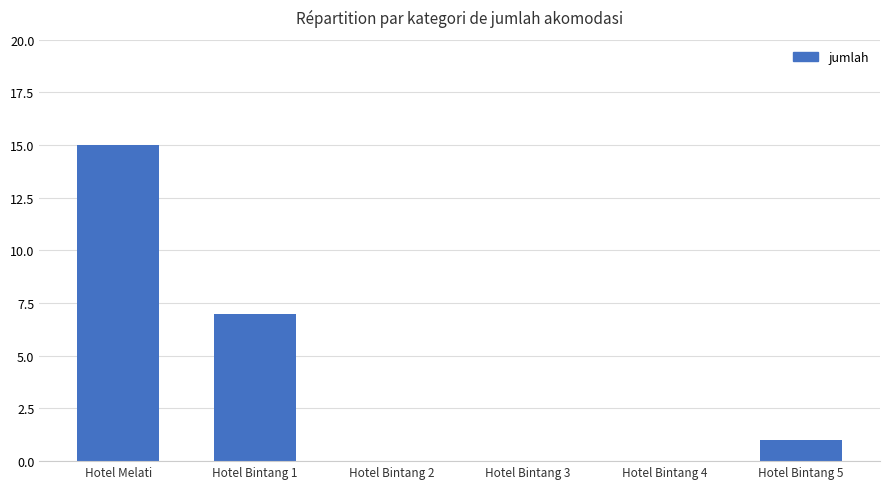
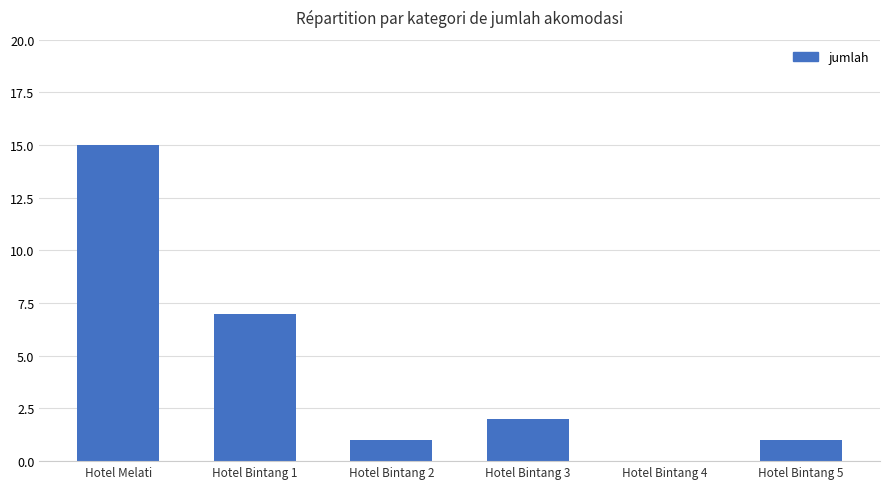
  {
    "Hotel Melati": 15,
    "Hotel Bintang 1": 7,
-   "Hotel Bintang 2": 0,
-   "Hotel Bintang 3": 0,
+   "Hotel Bintang 2": 1,
+   "Hotel Bintang 3": 2,
    "Hotel Bintang 4": 0,
    "Hotel Bintang 5": 1
  }
